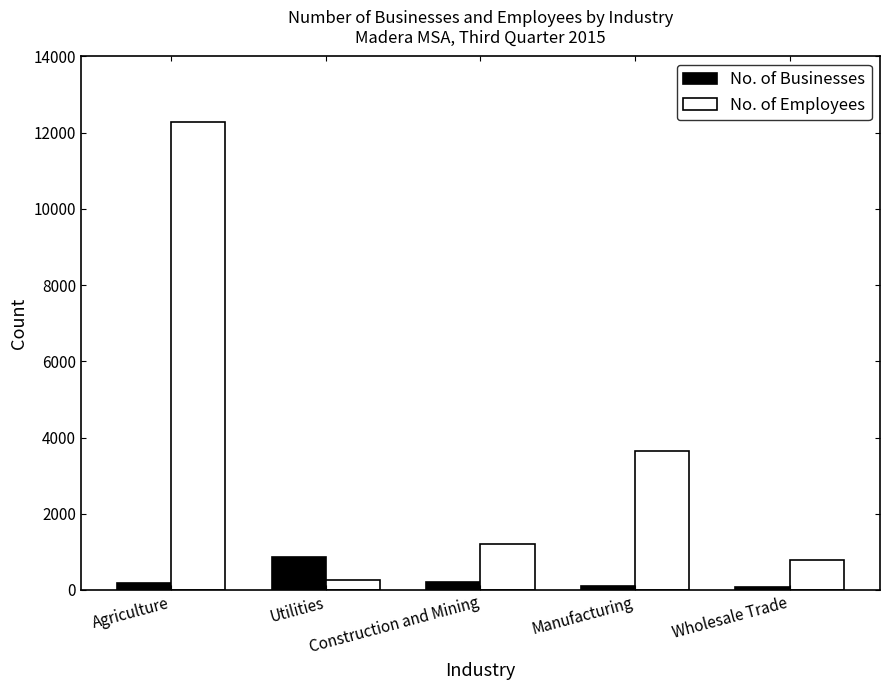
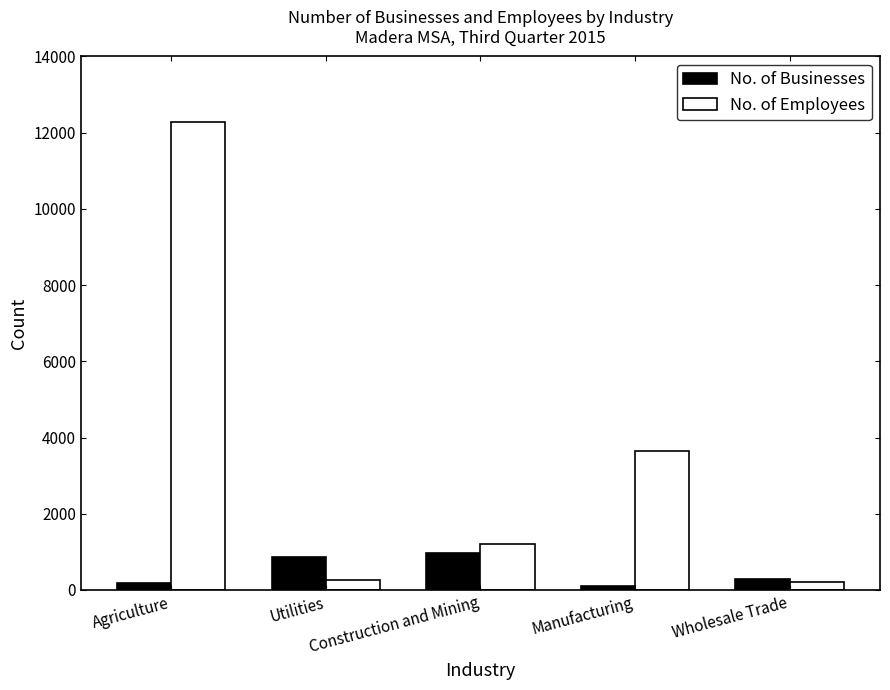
  {
    "No. of Businesses": {
      "Agriculture": 200,
      "Utilities": 900,
-     "Construction and Mining": 200,
+     "Construction and Mining": 1000,
      "Manufacturing": 100,
-     "Wholesale Trade": 100
+     "Wholesale Trade": 300
    },
    "No. of Employees": {
      "Agriculture": 12300,
      "Utilities": 300,
      "Construction and Mining": 1200,
      "Manufacturing": 3700,
-     "Wholesale Trade": 800
+     "Wholesale Trade": 200
    }
  }
